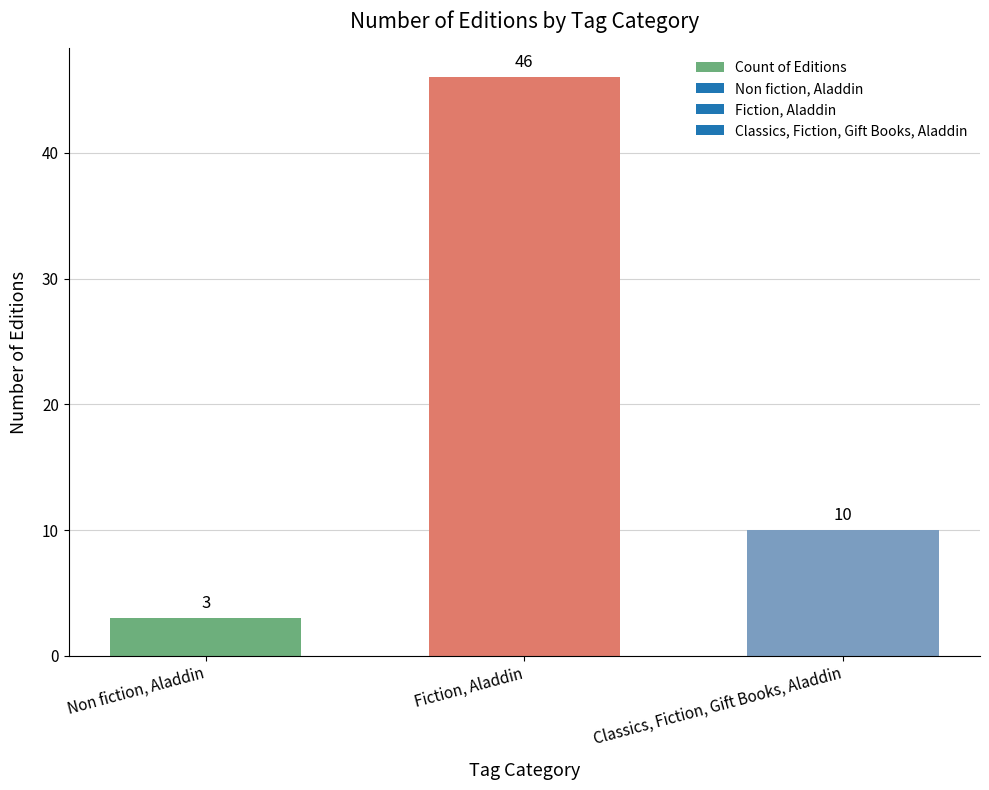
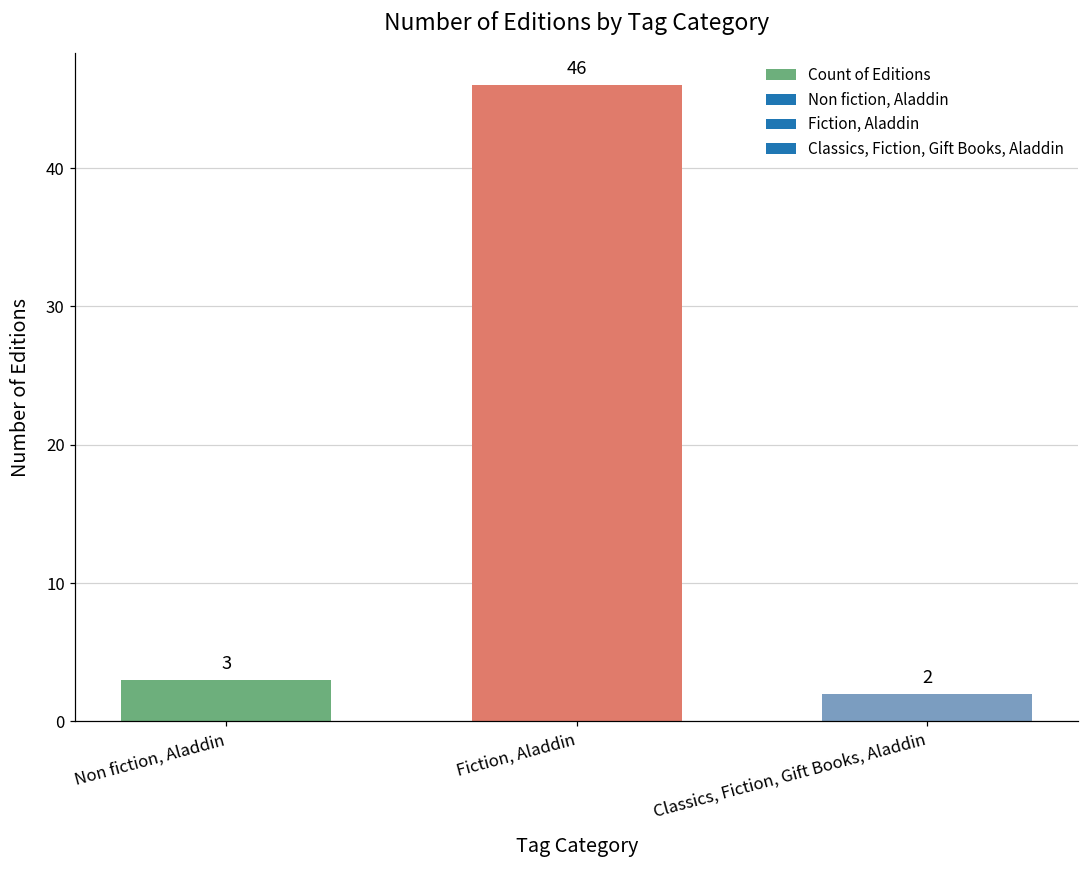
  {
    "Non fiction, Aladdin": 3,
    "Fiction, Aladdin": 46,
-   "Classics, Fiction, Gift Books, Aladdin": 10
+   "Classics, Fiction, Gift Books, Aladdin": 2
  }
